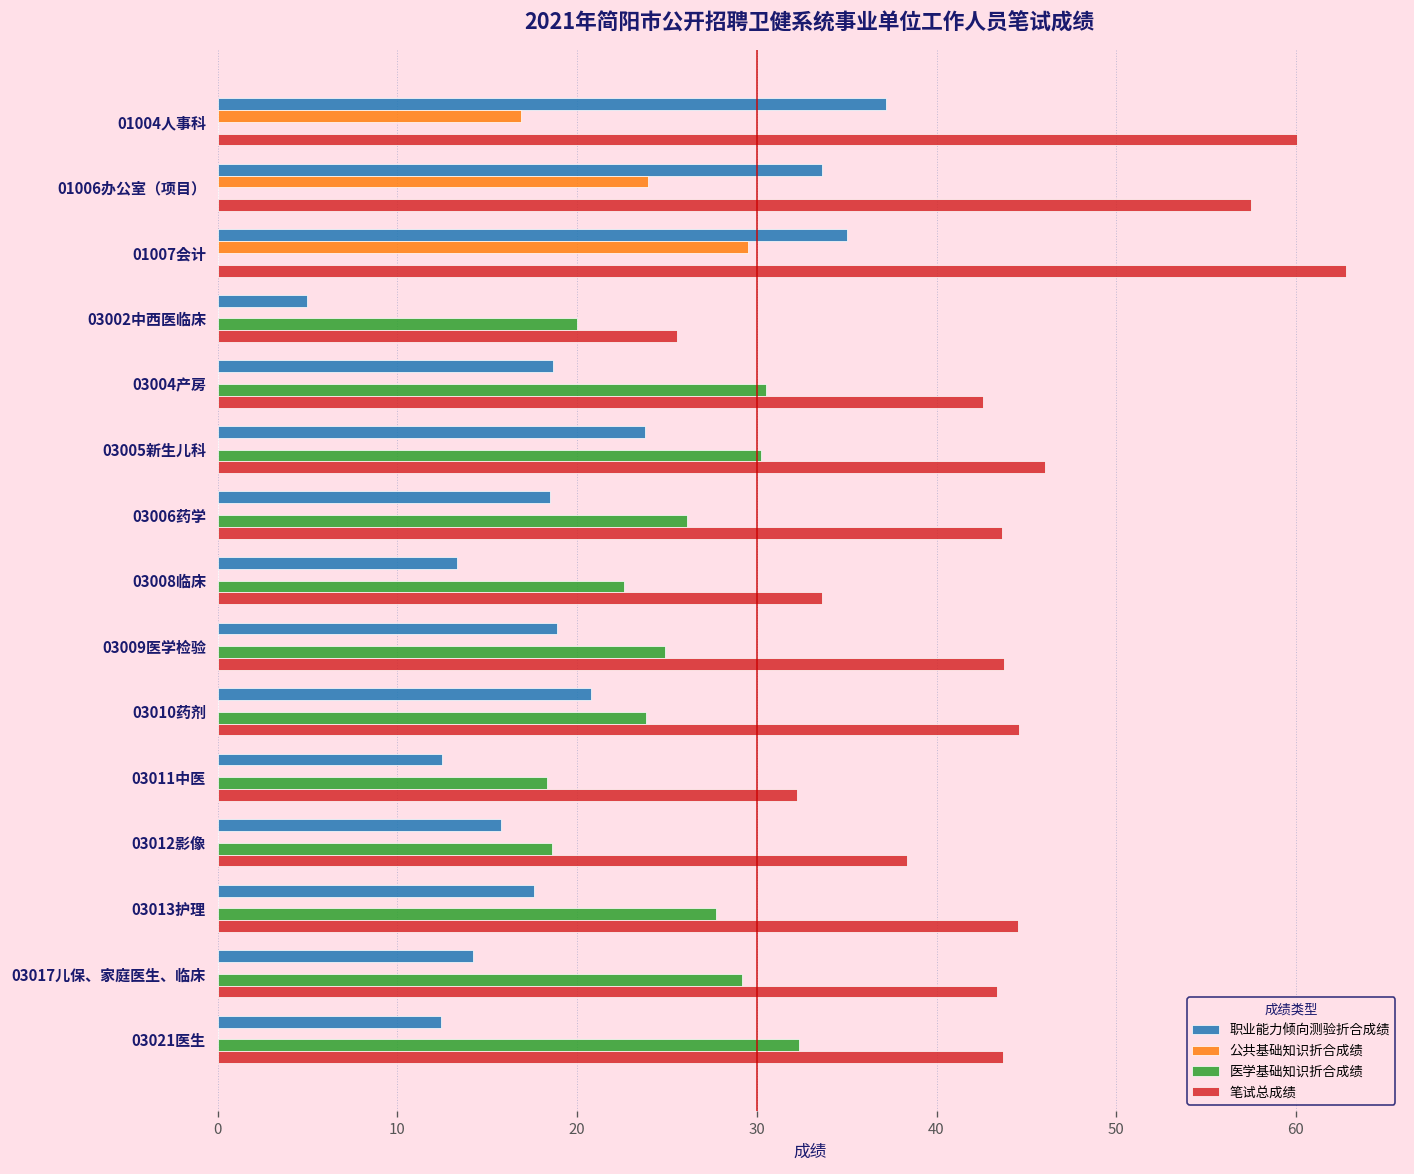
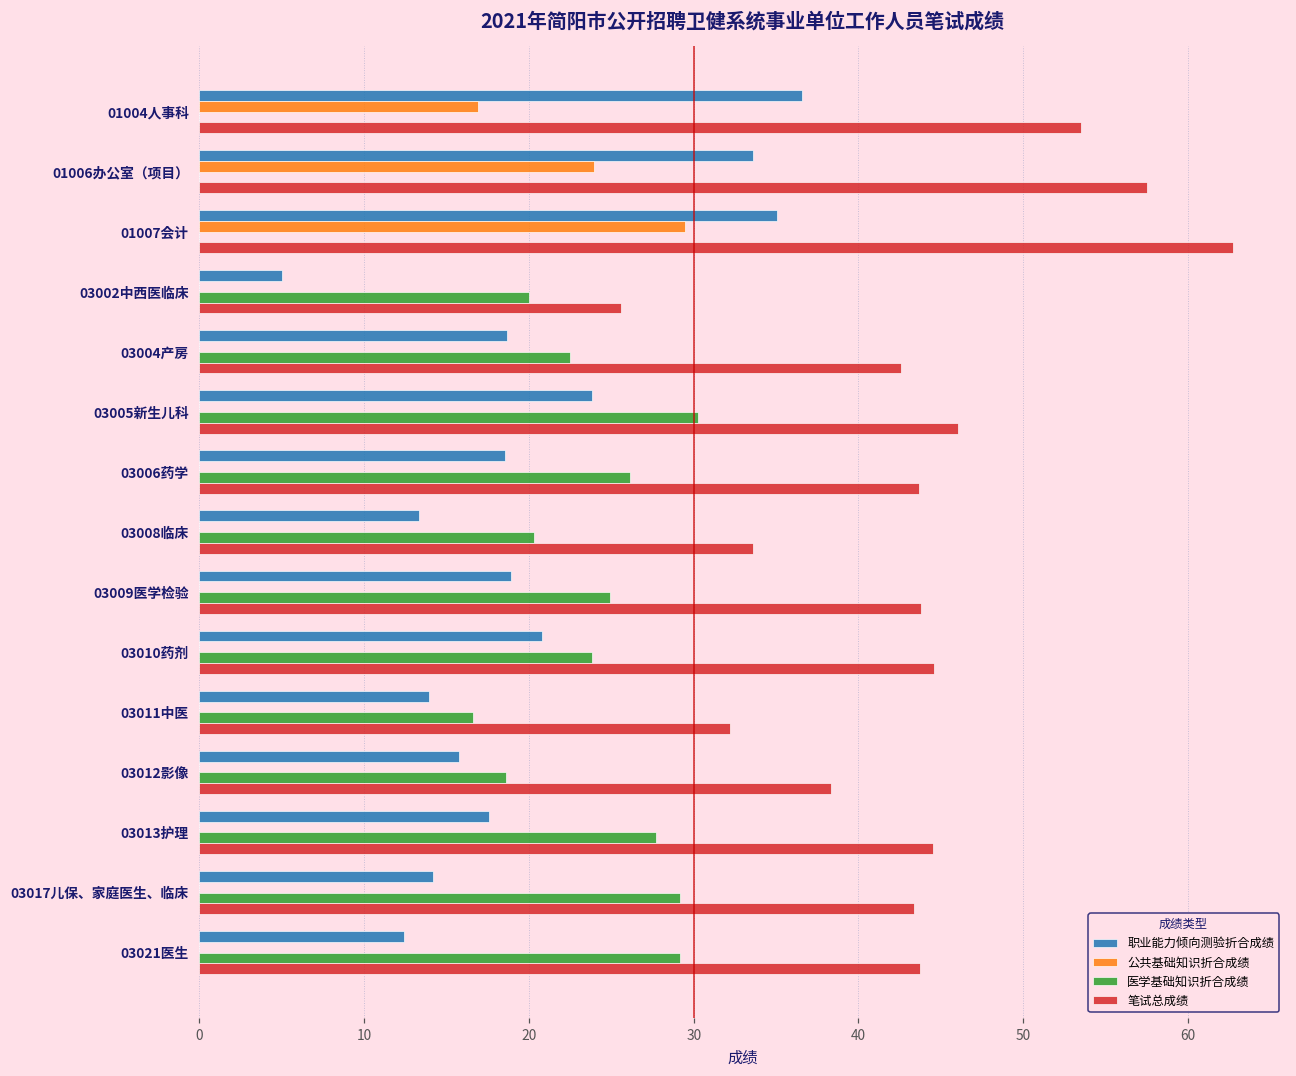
  {
    "职业能力倾向测验折合成绩": {
-     "01004人事科": 37.2,
+     "01004人事科": 36.6,
      "01006办公室（项目）": 33.6,
      "01007会计": 35.0,
      "03002中西医临床": 5.0,
      "03004产房": 18.7,
      "03005新生儿科": 23.8,
      "03006药学": 18.5,
      "03008临床": 13.3,
      "03009医学检验": 18.9,
      "03010药剂": 20.8,
-     "03011中医": 12.5,
+     "03011中医": 13.9,
      "03012影像": 15.8,
      "03013护理": 17.6,
      "03017儿保、家庭医生、临床": 14.2,
      "03021医生": 12.4
    },
    "公共基础知识折合成绩": {
      "01004人事科": 16.9,
      "01006办公室（项目）": 23.9,
      "01007会计": 29.5,
      "03002中西医临床": 0.0,
      "03004产房": 0.0,
      "03005新生儿科": 0.0,
      "03006药学": 0.0,
      "03008临床": 0.0,
      "03009医学检验": 0.0,
      "03010药剂": 0.0,
      "03011中医": 0.0,
      "03012影像": 0.0,
      "03013护理": 0.0,
      "03017儿保、家庭医生、临床": 0.0,
      "03021医生": 0.0
    },
    "医学基础知识折合成绩": {
      "01004人事科": 0.0,
      "01006办公室（项目）": 0.0,
      "01007会计": 0.0,
      "03002中西医临床": 20.0,
-     "03004产房": 30.5,
+     "03004产房": 22.5,
      "03005新生儿科": 30.2,
      "03006药学": 26.1,
-     "03008临床": 22.6,
+     "03008临床": 20.3,
      "03009医学检验": 24.9,
      "03010药剂": 23.8,
-     "03011中医": 18.3,
+     "03011中医": 16.6,
      "03012影像": 18.6,
      "03013护理": 27.7,
      "03017儿保、家庭医生、临床": 29.2,
-     "03021医生": 32.4
+     "03021医生": 29.2
    },
    "笔试总成绩": {
-     "01004人事科": 60.1,
+     "01004人事科": 53.5,
      "01006办公室（项目）": 57.5,
      "01007会计": 62.8,
      "03002中西医临床": 25.6,
      "03004产房": 42.6,
      "03005新生儿科": 46.0,
      "03006药学": 43.7,
      "03008临床": 33.6,
      "03009医学检验": 43.8,
      "03010药剂": 44.6,
      "03011中医": 32.2,
      "03012影像": 38.4,
      "03013护理": 44.5,
      "03017儿保、家庭医生、临床": 43.4,
      "03021医生": 43.7
    }
  }
